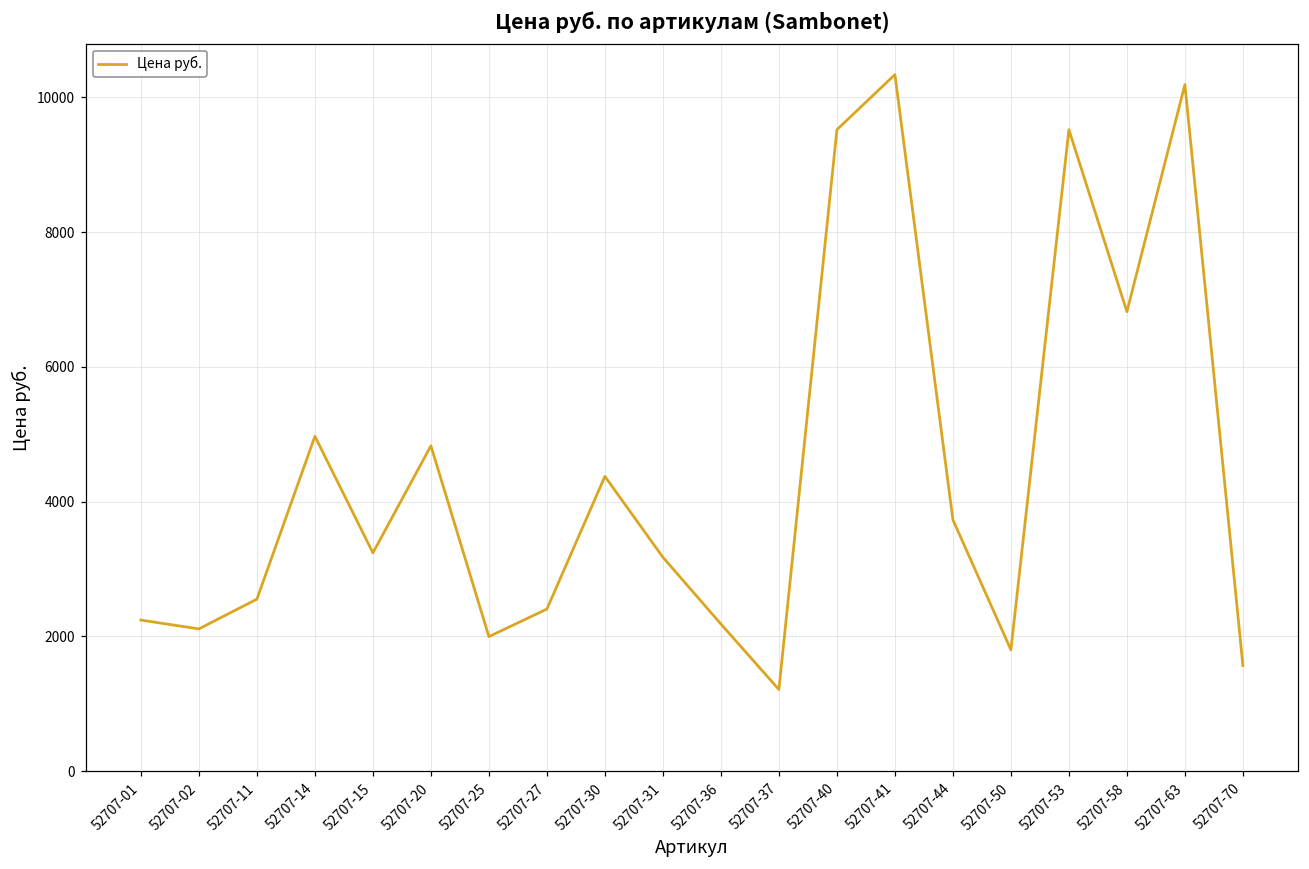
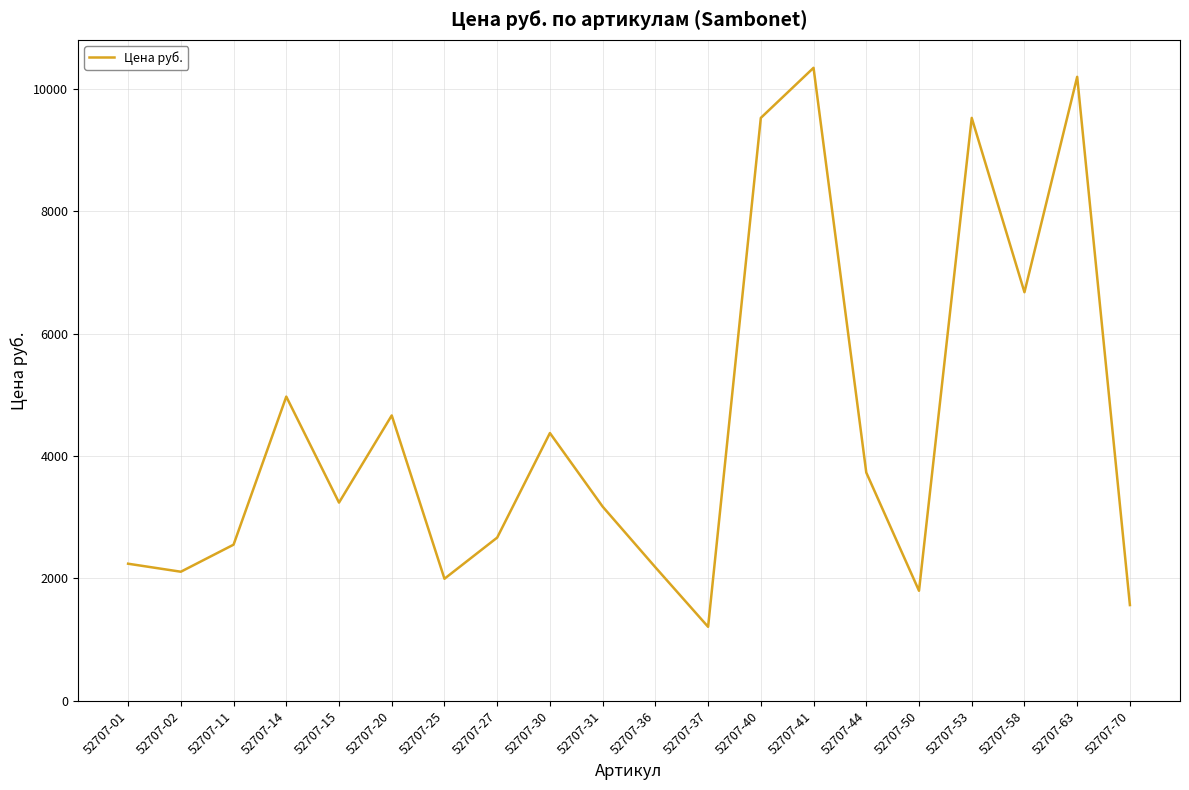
  {
    "52707-01": 2200,
    "52707-02": 2100,
    "52707-11": 2600,
    "52707-14": 5000,
    "52707-15": 3200,
-   "52707-20": 4800,
+   "52707-20": 4700,
    "52707-25": 2000,
-   "52707-27": 2400,
+   "52707-27": 2700,
    "52707-30": 4400,
    "52707-31": 3200,
    "52707-36": 2200,
    "52707-37": 1200,
    "52707-40": 9500,
    "52707-41": 10300,
    "52707-44": 3700,
    "52707-50": 1800,
    "52707-53": 9500,
-   "52707-58": 6800,
+   "52707-58": 6700,
    "52707-63": 10200,
    "52707-70": 1600
  }
